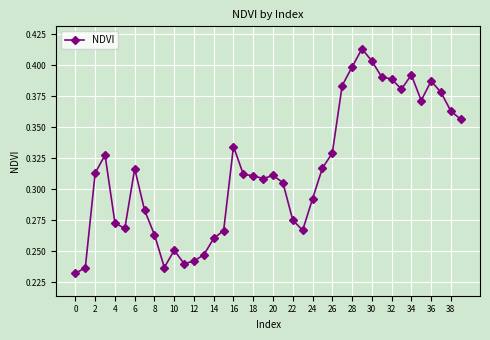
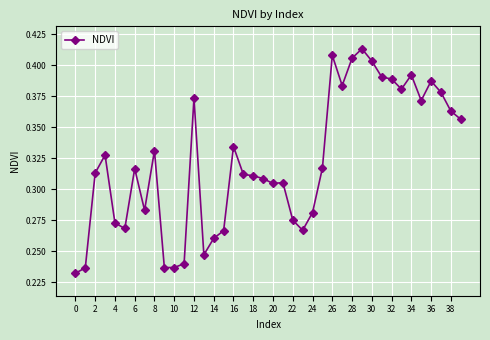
  {
    "0": 0.232,
    "2": 0.313,
    "4": 0.273,
    "6": 0.316,
-   "8": 0.263,
-   "10": 0.251,
-   "12": 0.242,
+   "8": 0.331,
+   "10": 0.237,
+   "12": 0.373,
    "14": 0.260,
    "16": 0.334,
    "18": 0.311,
-   "20": 0.311,
+   "20": 0.305,
    "22": 0.275,
-   "24": 0.292,
-   "26": 0.329,
-   "28": 0.398,
+   "24": 0.281,
+   "26": 0.408,
+   "28": 0.406,
    "30": 0.403,
    "32": 0.389,
    "34": 0.392,
    "36": 0.387,
    "38": 0.363
  }
